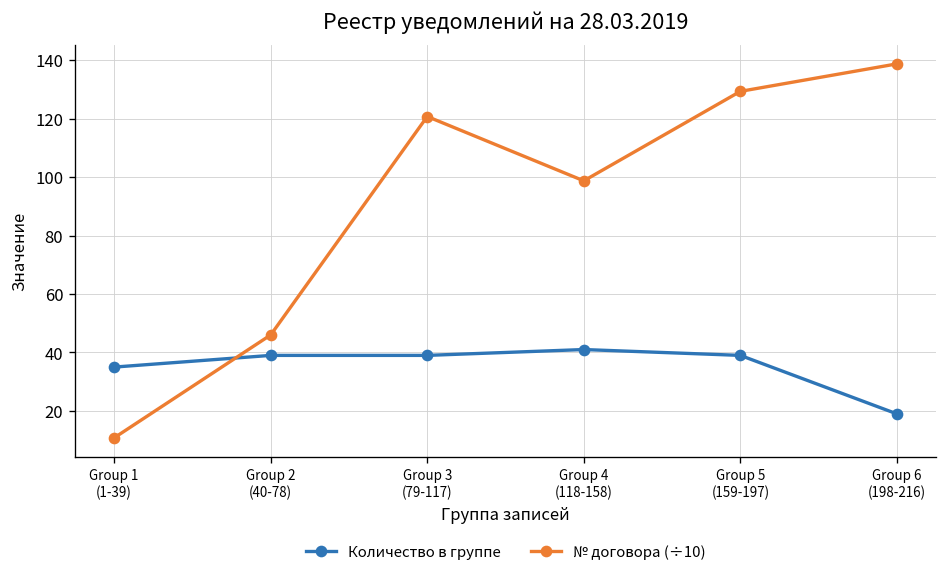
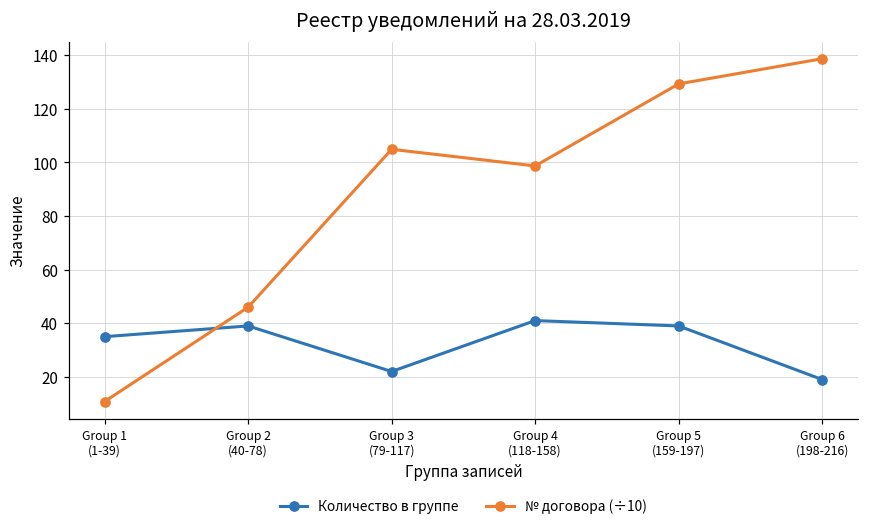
  {
    "Количество в группе": {
      "Group 1 (1-39)": 35,
      "Group 2 (40-78)": 39,
-     "Group 3 (79-117)": 39,
+     "Group 3 (79-117)": 22,
      "Group 4 (118-158)": 41,
      "Group 5 (159-197)": 39,
      "Group 6 (198-216)": 19
    },
    "№ договора (÷10)": {
      "Group 1 (1-39)": 11,
      "Group 2 (40-78)": 46,
-     "Group 3 (79-117)": 121,
+     "Group 3 (79-117)": 105,
      "Group 4 (118-158)": 99,
      "Group 5 (159-197)": 129,
      "Group 6 (198-216)": 139
    }
  }
